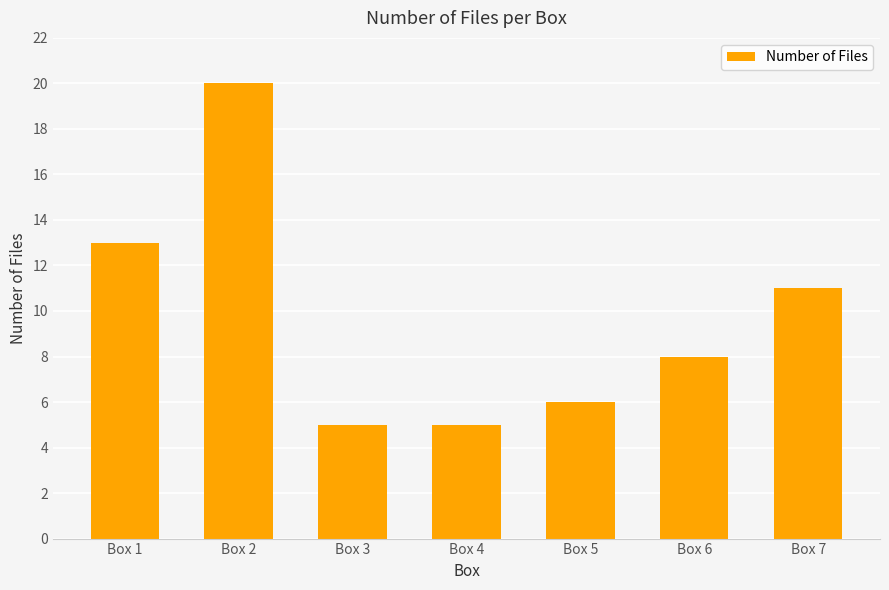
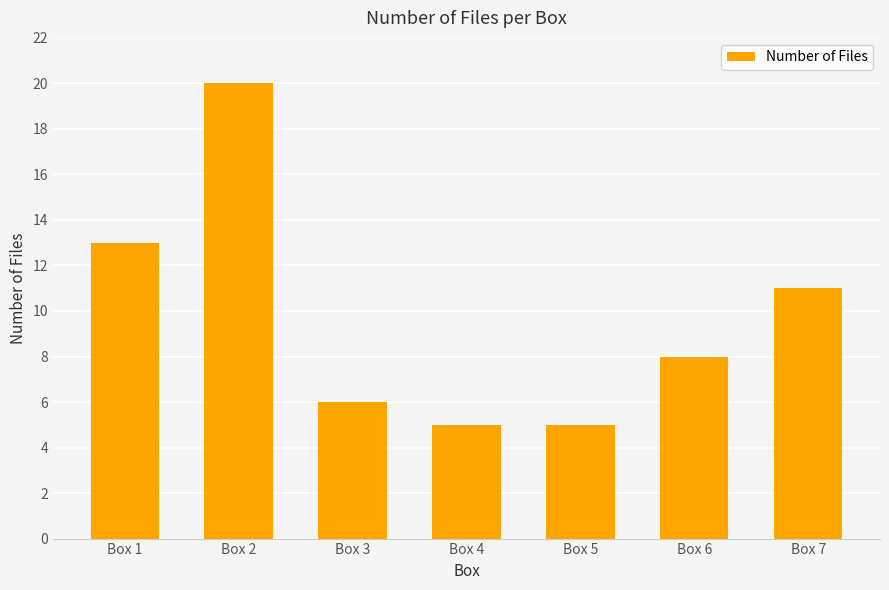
  {
    "Box 1": 13,
    "Box 2": 20,
-   "Box 3": 5,
+   "Box 3": 6,
    "Box 4": 5,
-   "Box 5": 6,
+   "Box 5": 5,
    "Box 6": 8,
    "Box 7": 11
  }
